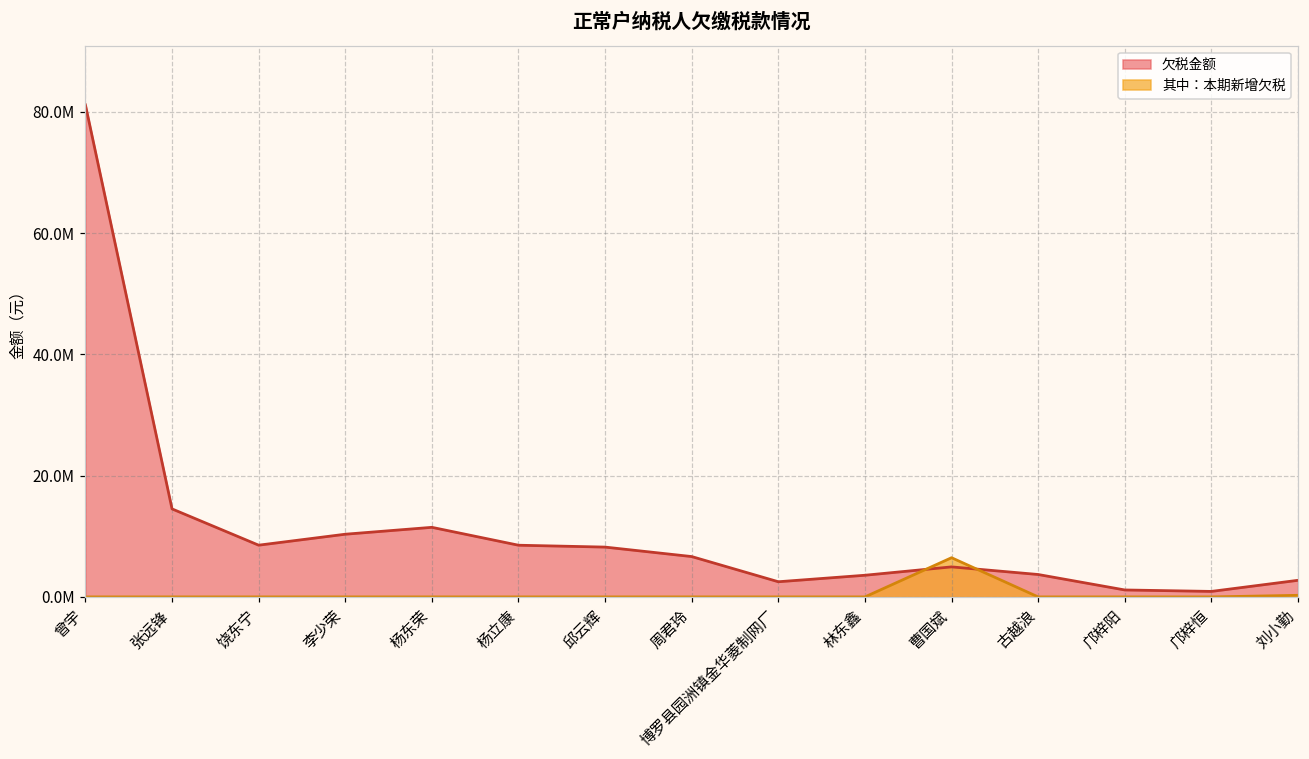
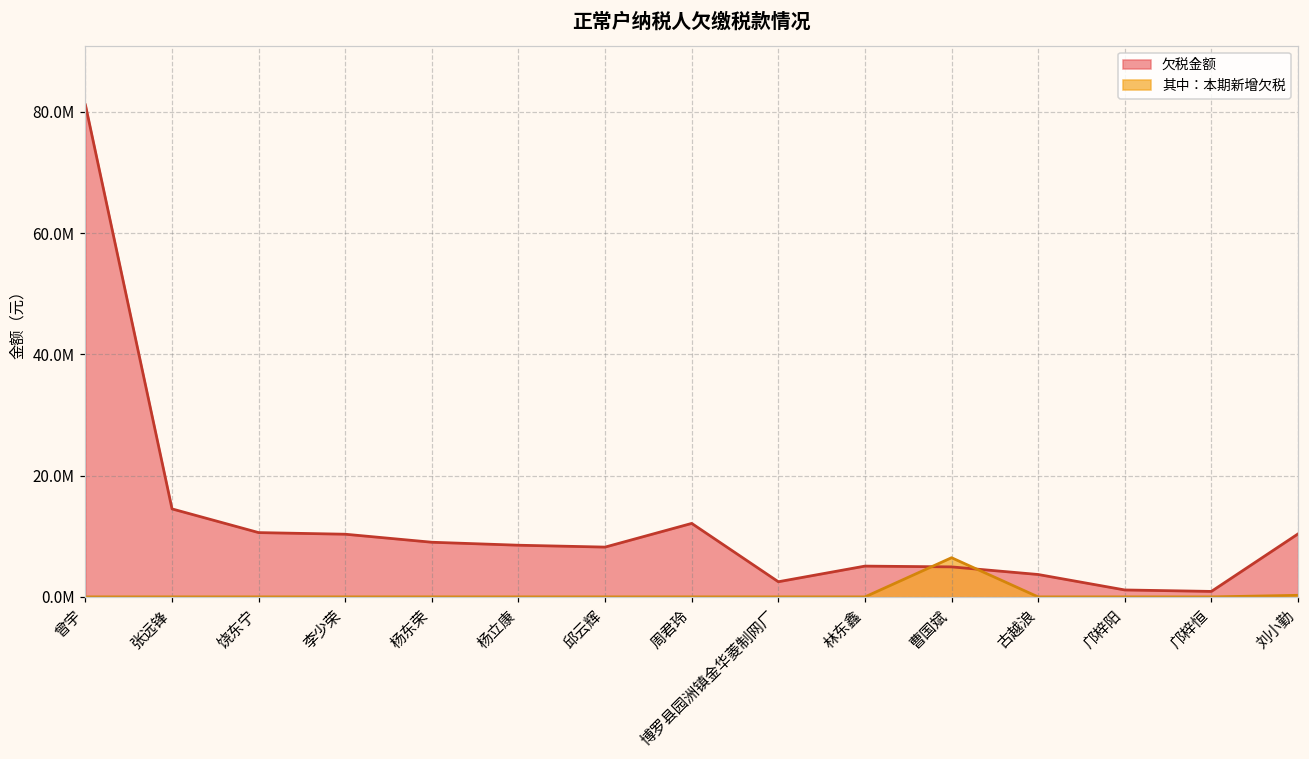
  {
    "欠税金额": {
      "曾宇": 81000000,
      "张远锋": 15000000,
-     "饶东宁": 9000000,
+     "饶东宁": 11000000,
      "李少荣": 10000000,
-     "杨东荣": 11000000,
+     "杨东荣": 9000000,
      "杨立康": 9000000,
      "邱云辉": 8000000,
-     "周君玲": 7000000,
+     "周君玲": 12000000,
      "博罗县园洲镇金华菱制网厂": 3000000,
-     "林东鑫": 4000000,
+     "林东鑫": 5000000,
      "曹国斌": 5000000,
      "古越浪": 4000000,
      "邝梓阳": 1000000,
      "邝梓恒": 1000000,
-     "刘小勤": 3000000
+     "刘小勤": 10000000
    },
    "其中：本期新增欠税": {
      "曾宇": 0,
      "张远锋": 0,
      "饶东宁": 0,
      "李少荣": 0,
      "杨东荣": 0,
      "杨立康": 0,
      "邱云辉": 0,
      "周君玲": 0,
      "博罗县园洲镇金华菱制网厂": 0,
      "林东鑫": 0,
      "曹国斌": 6000000,
      "古越浪": 0,
      "邝梓阳": 0,
      "邝梓恒": 0,
      "刘小勤": 0
    }
  }
